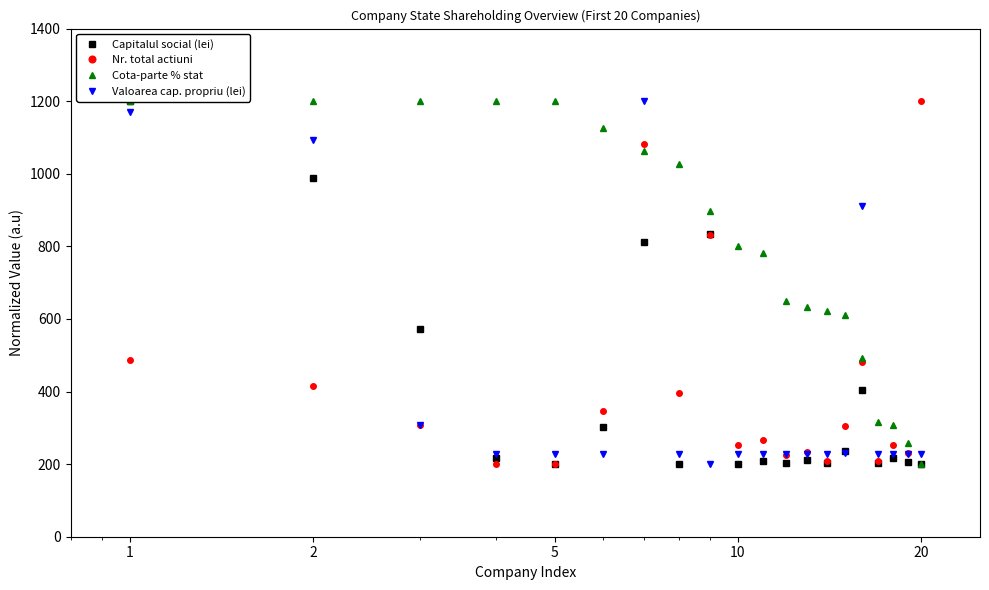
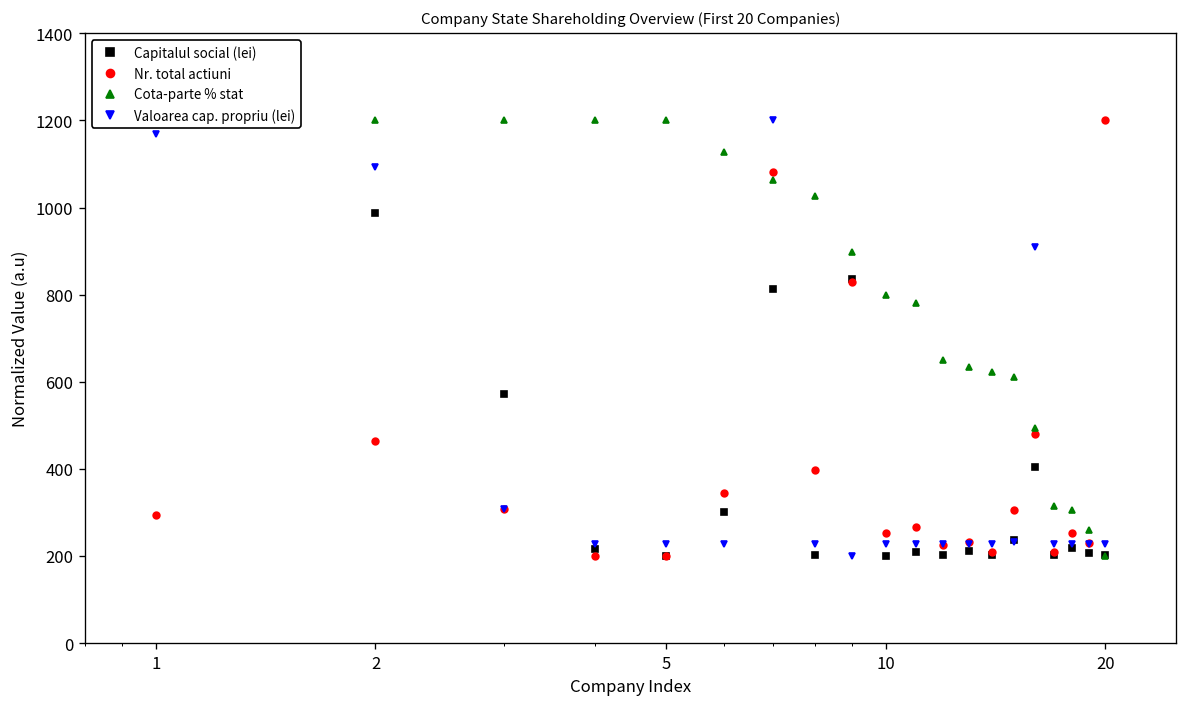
  {
    "Capitalul social (lei)": {
      "2": 990,
      "10": 200
    },
    "Nr. total actiuni": {
-     "1": 490,
-     "2": 420,
+     "1": 290,
+     "2": 460,
      "10": 250,
      "20": 1200
    },
    "Cota-parte % stat": {
      "2": 1200,
      "5": 1200,
      "10": 800
    },
    "Valoarea cap. propriu (lei)": {
      "1": 1170,
      "2": 1090,
      "5": 230,
      "10": 230,
      "20": 230
    }
  }
